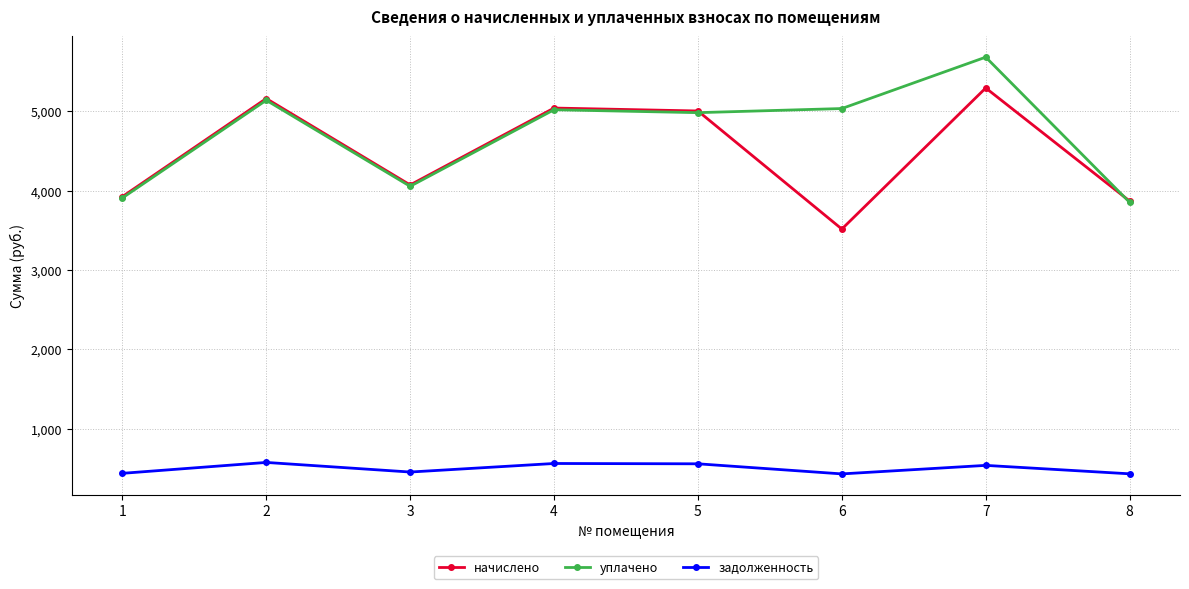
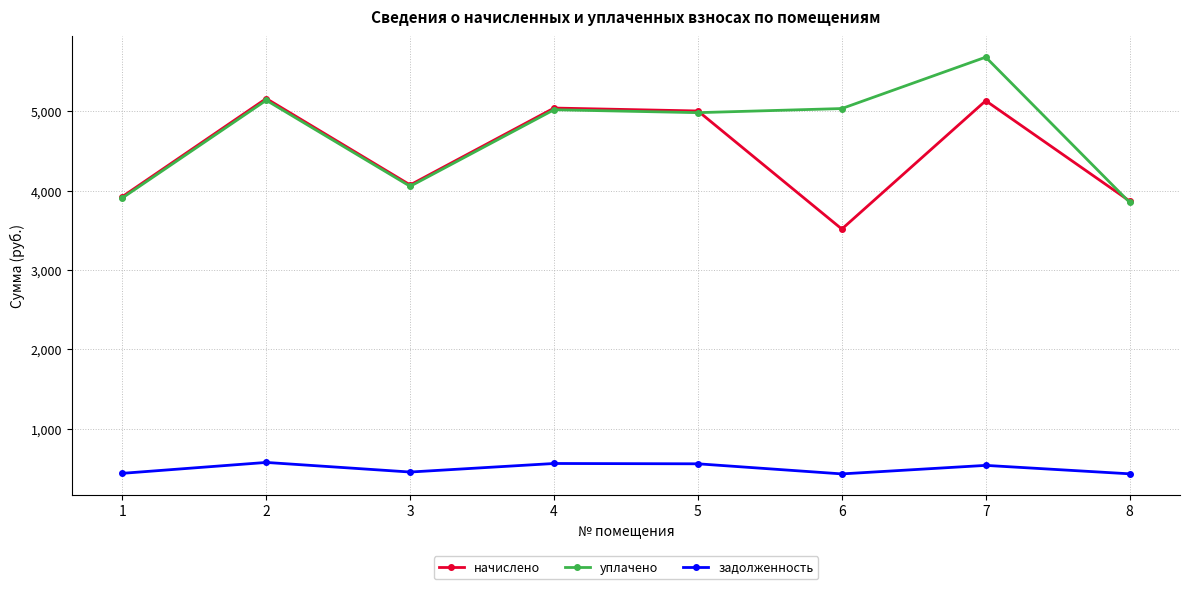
  {
    "начислено": {
      "6": "3,500",
-     "7": "5,300"
+     "7": "5,100"
    },
    "уплачено": {
      "6": "5,000",
      "7": "5,700"
    },
    "задолженность": {
      "1": "400",
      "2": "600",
      "3": "500",
      "4": "600",
      "5": "600",
      "6": "400",
      "7": "500",
      "8": "400"
    }
  }
